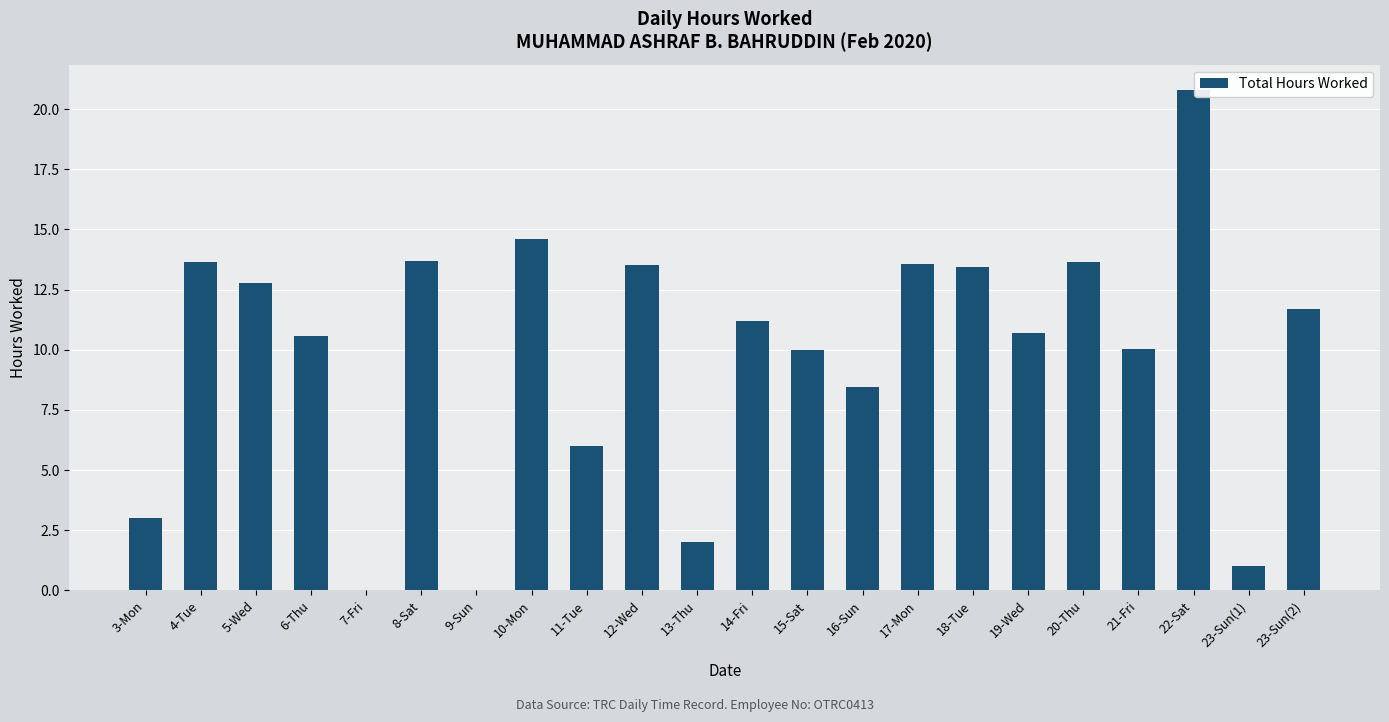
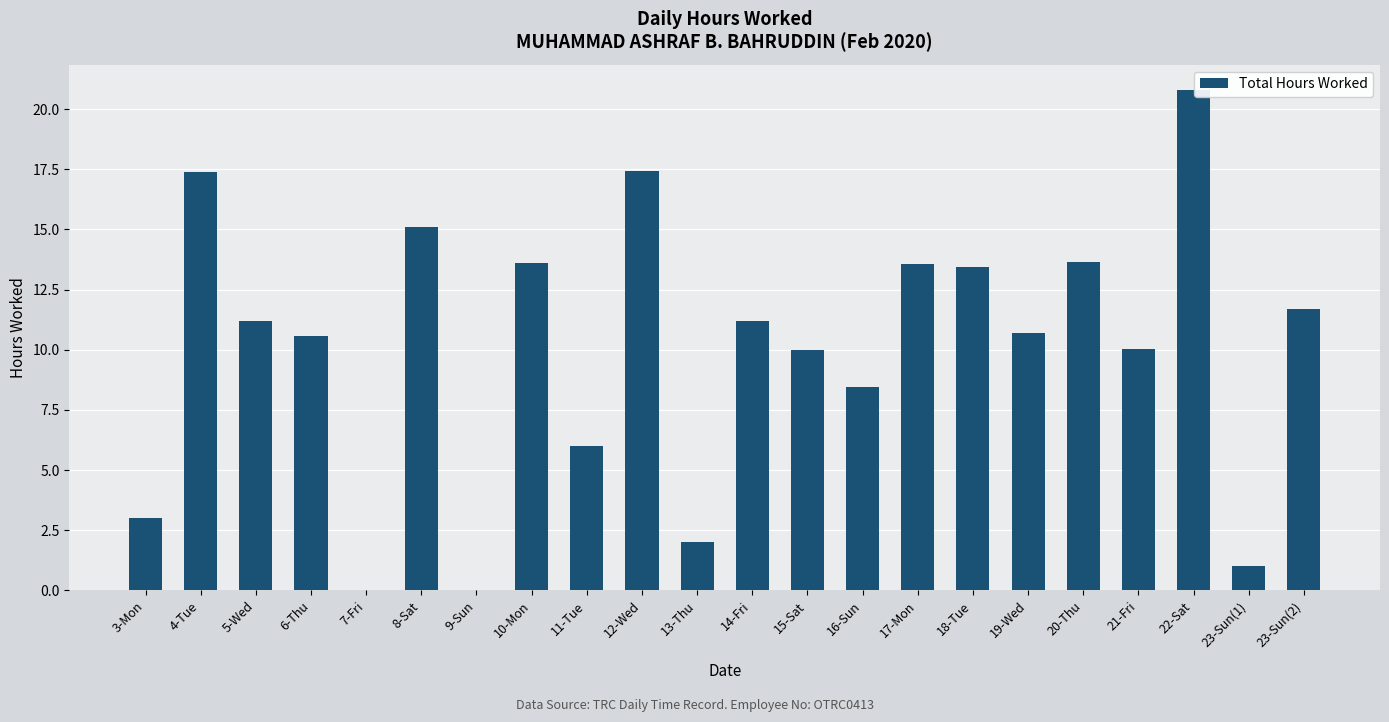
  {
    "3-Mon": 3.0,
-   "4-Tue": 13.7,
-   "5-Wed": 12.8,
+   "4-Tue": 17.4,
+   "5-Wed": 11.2,
    "6-Thu": 10.6,
    "7-Fri": 0.0,
-   "8-Sat": 13.7,
+   "8-Sat": 15.1,
    "9-Sun": 0.0,
-   "10-Mon": 14.6,
+   "10-Mon": 13.6,
    "11-Tue": 6.0,
-   "12-Wed": 13.5,
+   "12-Wed": 17.4,
    "13-Thu": 2.0,
    "14-Fri": 11.2,
    "15-Sat": 10.0,
    "16-Sun": 8.5,
    "17-Mon": 13.6,
    "18-Tue": 13.5,
    "19-Wed": 10.7,
    "20-Thu": 13.7,
    "21-Fri": 10.0,
    "22-Sat": 20.8,
    "23-Sun(1)": 1.0,
    "23-Sun(2)": 11.7
  }
